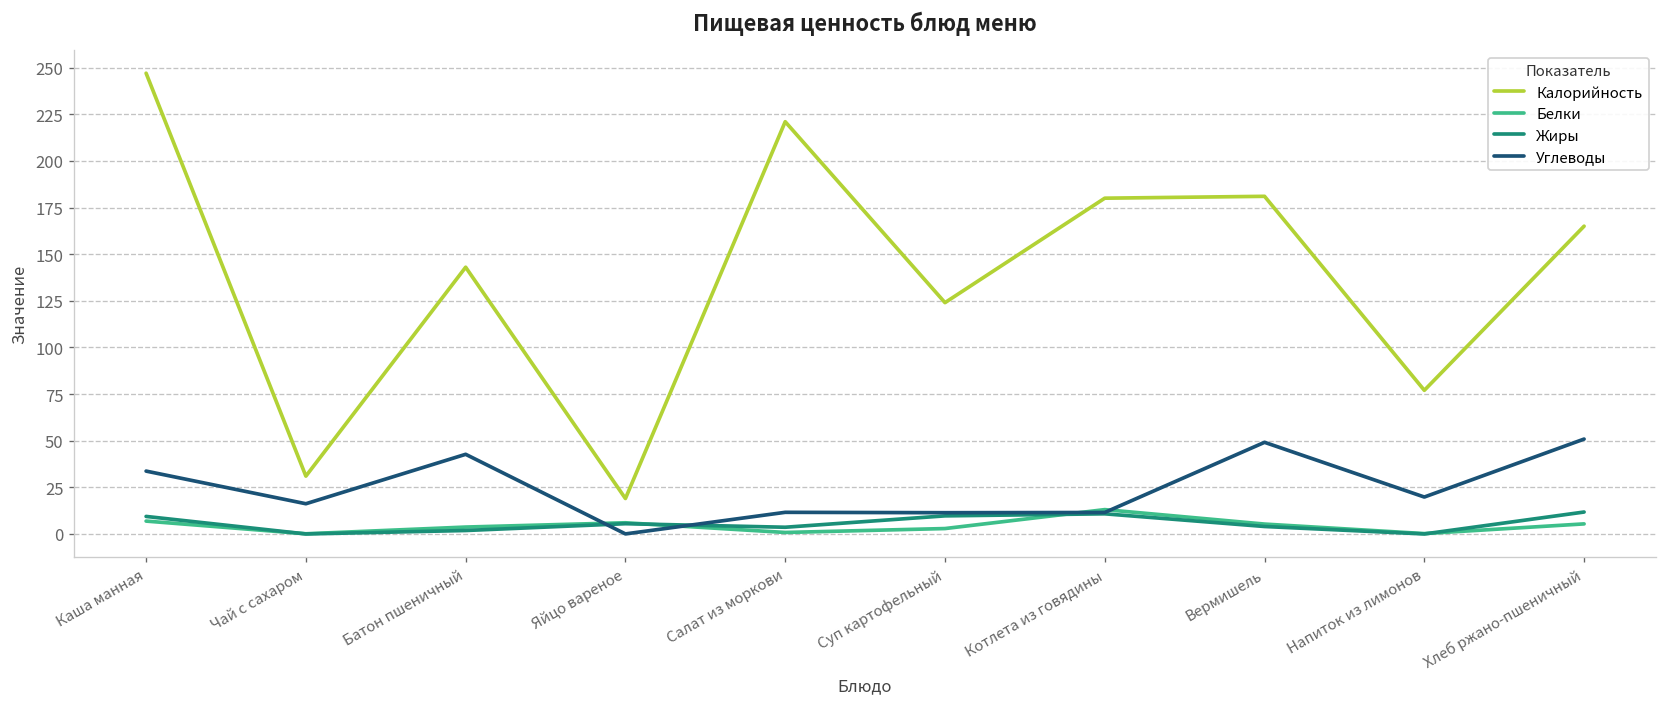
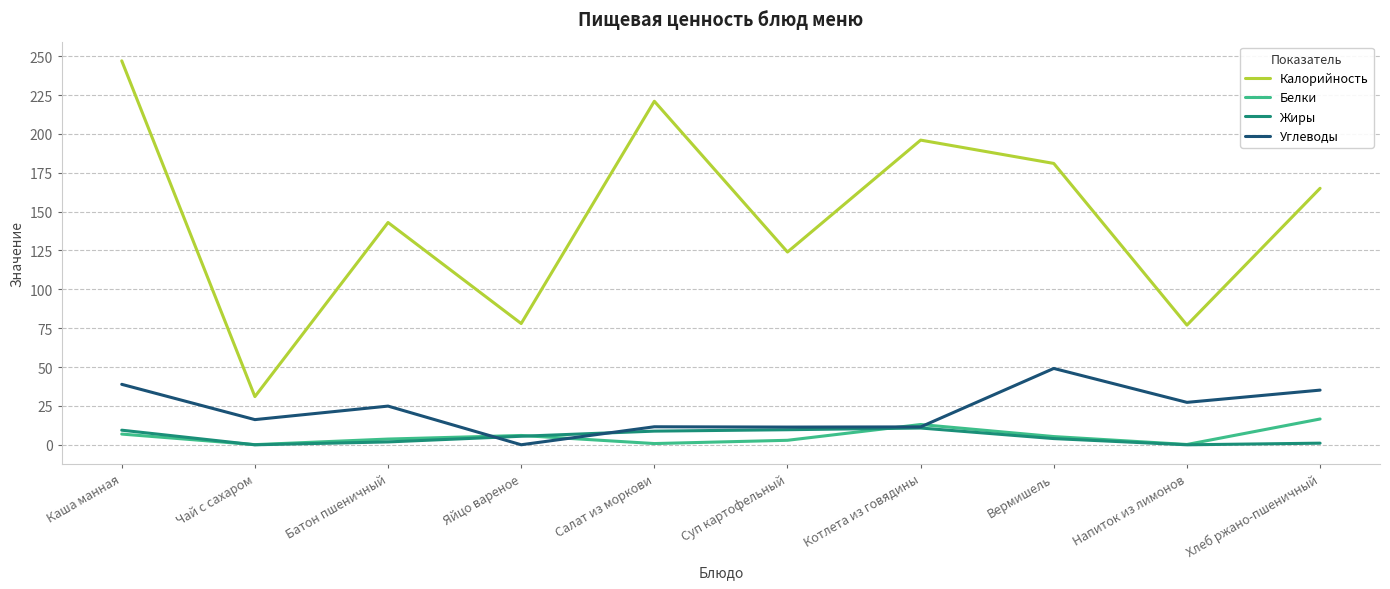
  {
    "Калорийность": {
      "Каша манная": 247,
      "Чай с сахаром": 31,
      "Батон пшеничный": 143,
-     "Яйцо вареное": 19,
+     "Яйцо вареное": 78,
      "Салат из моркови": 221,
      "Суп картофельный": 124,
-     "Котлета из говядины": 180,
+     "Котлета из говядины": 196,
      "Вермишель": 181,
      "Напиток из лимонов": 77,
      "Хлеб ржано-пшеничный": 165
    },
    "Белки": {
      "Каша манная": 7,
      "Батон пшеничный": 4,
      "Салат из моркови": 1,
      "Суп картофельный": 3,
-     "Хлеб ржано-пшеничный": 5
+     "Хлеб ржано-пшеничный": 17
    },
    "Жиры": {
      "Каша манная": 9,
      "Батон пшеничный": 2,
-     "Салат из моркови": 4,
+     "Салат из моркови": 9,
      "Суп картофельный": 10,
-     "Хлеб ржано-пшеничный": 12
+     "Хлеб ржано-пшеничный": 1
    },
    "Углеводы": {
-     "Каша манная": 34,
+     "Каша манная": 39,
      "Чай с сахаром": 16,
-     "Батон пшеничный": 43,
+     "Батон пшеничный": 25,
      "Яйцо вареное": 0,
      "Салат из моркови": 12,
      "Суп картофельный": 11,
      "Вермишель": 49,
-     "Напиток из лимонов": 20,
-     "Хлеб ржано-пшеничный": 51
+     "Напиток из лимонов": 27,
+     "Хлеб ржано-пшеничный": 35
    }
  }
